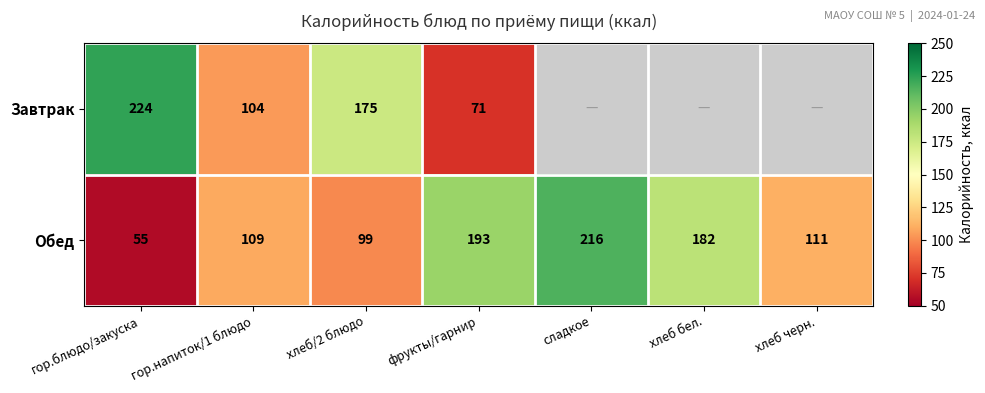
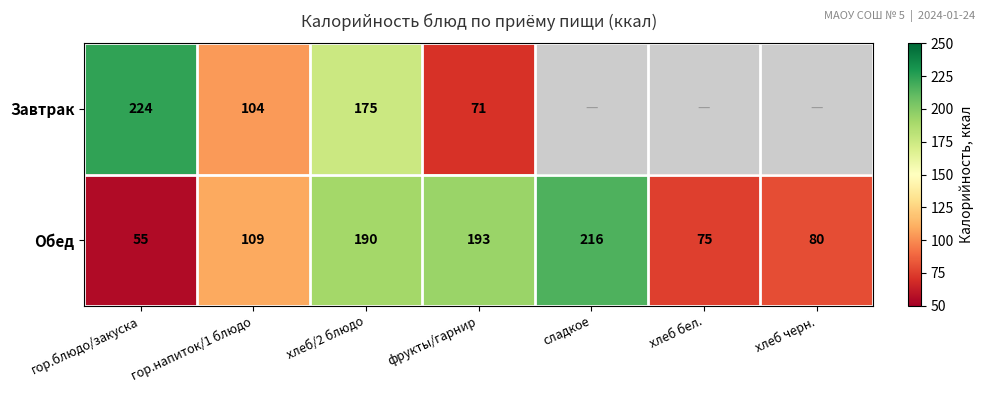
  {
    "Завтрак": {
      "гор.блюдо/закуска": 224,
      "гор.напиток/1 блюдо": 104,
      "хлеб/2 блюдо": 175,
      "фрукты/гарнир": 71
    },
    "Обед": {
      "гор.блюдо/закуска": 55,
      "гор.напиток/1 блюдо": 109,
-     "хлеб/2 блюдо": 99,
+     "хлеб/2 блюдо": 190,
      "фрукты/гарнир": 193,
      "сладкое": 216,
-     "хлеб бел.": 182,
-     "хлеб черн.": 111
+     "хлеб бел.": 75,
+     "хлеб черн.": 80
    }
  }
